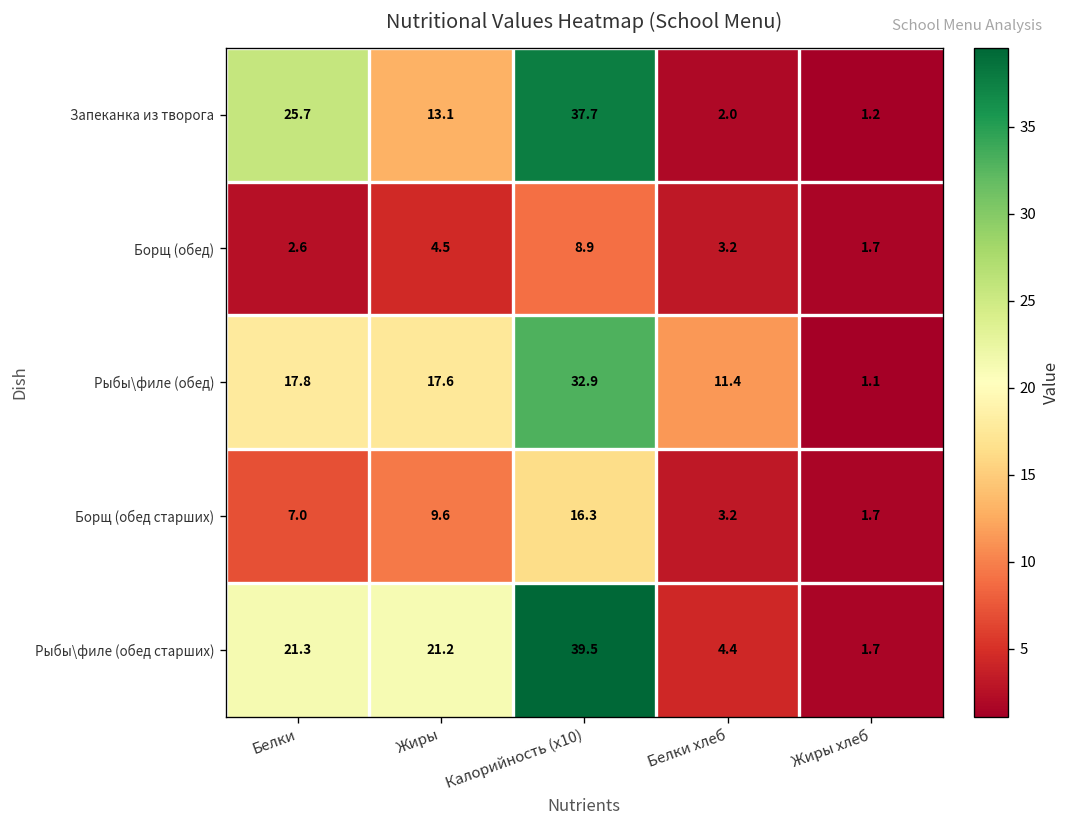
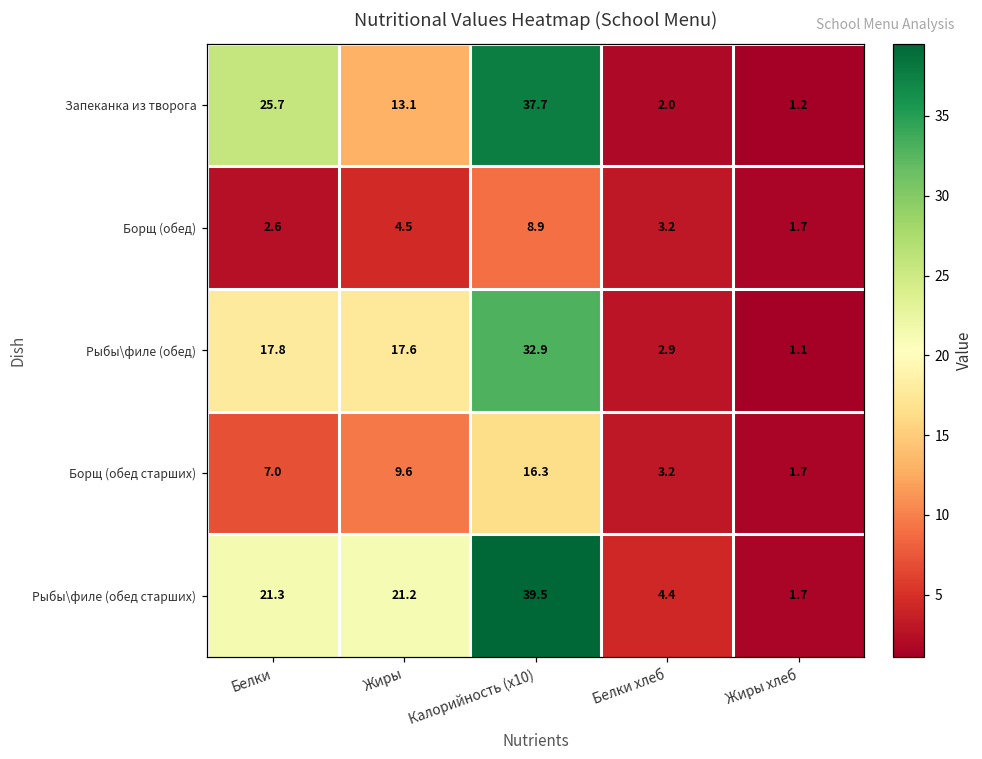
  {
    "Запеканка из творога": {
      "Белки": 25.7,
      "Жиры": 13.1,
      "Калорийность (x10)": 37.7,
      "Белки хлеб": 2.0,
      "Жиры хлеб": 1.2
    },
    "Борщ (обед)": {
      "Белки": 2.6,
      "Жиры": 4.5,
      "Калорийность (x10)": 8.9,
      "Белки хлеб": 3.2,
      "Жиры хлеб": 1.7
    },
    "Рыбы\\филе (обед)": {
      "Белки": 17.8,
      "Жиры": 17.6,
      "Калорийность (x10)": 32.9,
-     "Белки хлеб": 11.4,
+     "Белки хлеб": 2.9,
      "Жиры хлеб": 1.1
    },
    "Борщ (обед старших)": {
      "Белки": 7.0,
      "Жиры": 9.6,
      "Калорийность (x10)": 16.3,
      "Белки хлеб": 3.2,
      "Жиры хлеб": 1.7
    },
    "Рыбы\\филе (обед старших)": {
      "Белки": 21.3,
      "Жиры": 21.2,
      "Калорийность (x10)": 39.5,
      "Белки хлеб": 4.4,
      "Жиры хлеб": 1.7
    }
  }
